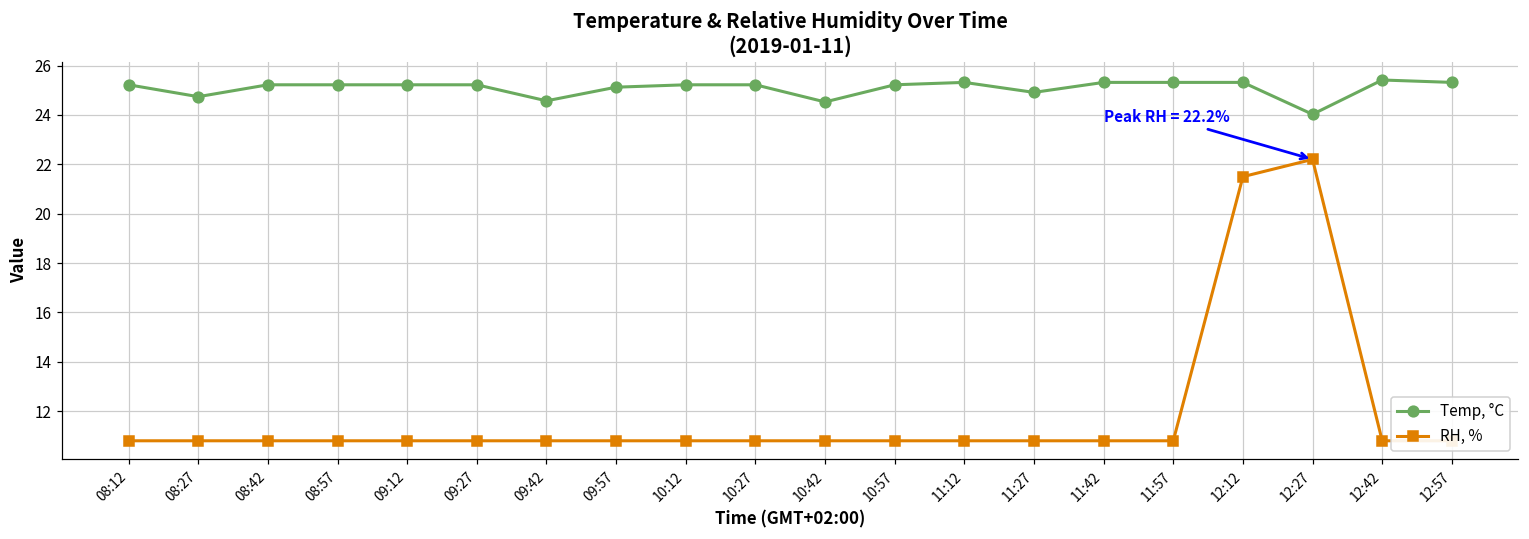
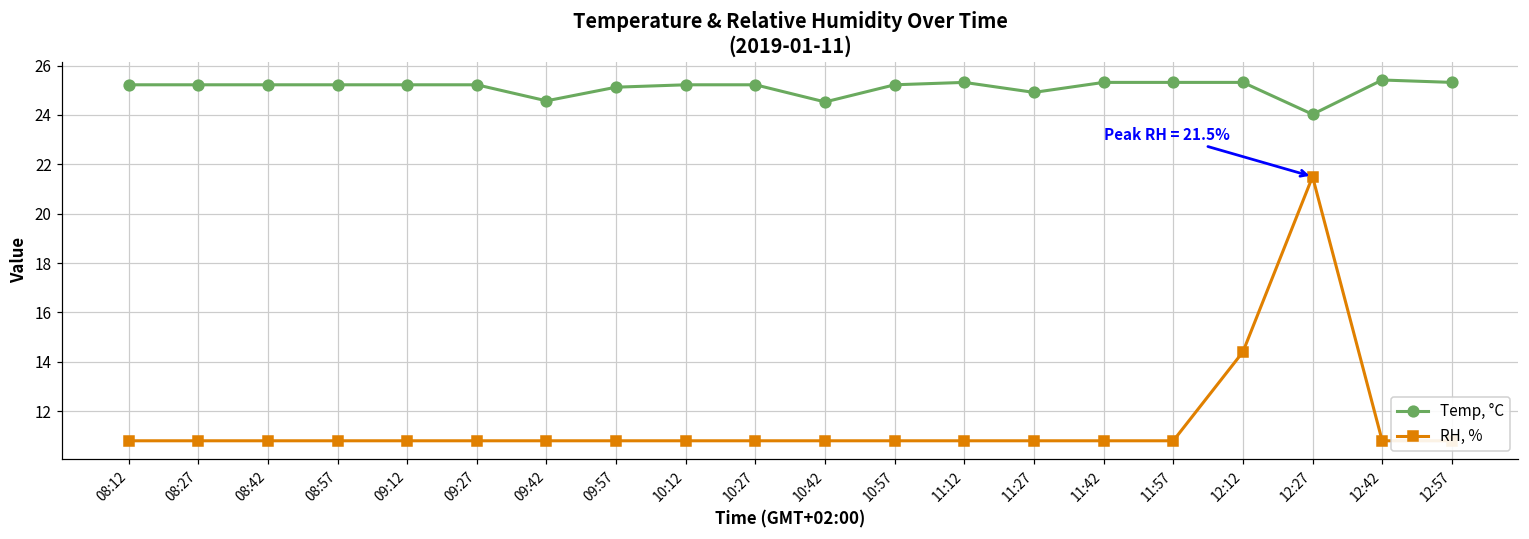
  {
    "Temp, °C": {
      "08:12": "25.2",
-     "08:27": "24.7",
+     "08:27": "25.2",
      "08:42": "25.2",
      "08:57": "25.2",
      "09:12": "25.2",
      "09:27": "25.2",
      "09:42": "24.6",
      "09:57": "25.1",
      "10:12": "25.2",
      "10:27": "25.2",
      "10:42": "24.5",
      "10:57": "25.2",
      "11:12": "25.3",
      "11:27": "24.9",
      "11:42": "25.3",
      "11:57": "25.3",
      "12:12": "25.3",
      "12:27": "24.0",
      "12:42": "25.4",
      "12:57": "25.3"
    },
    "RH, %": {
-     "12:12": "21.5",
-     "12:27": "22.2%"
+     "12:12": "14.4",
+     "12:27": "21.5%"
    }
  }
